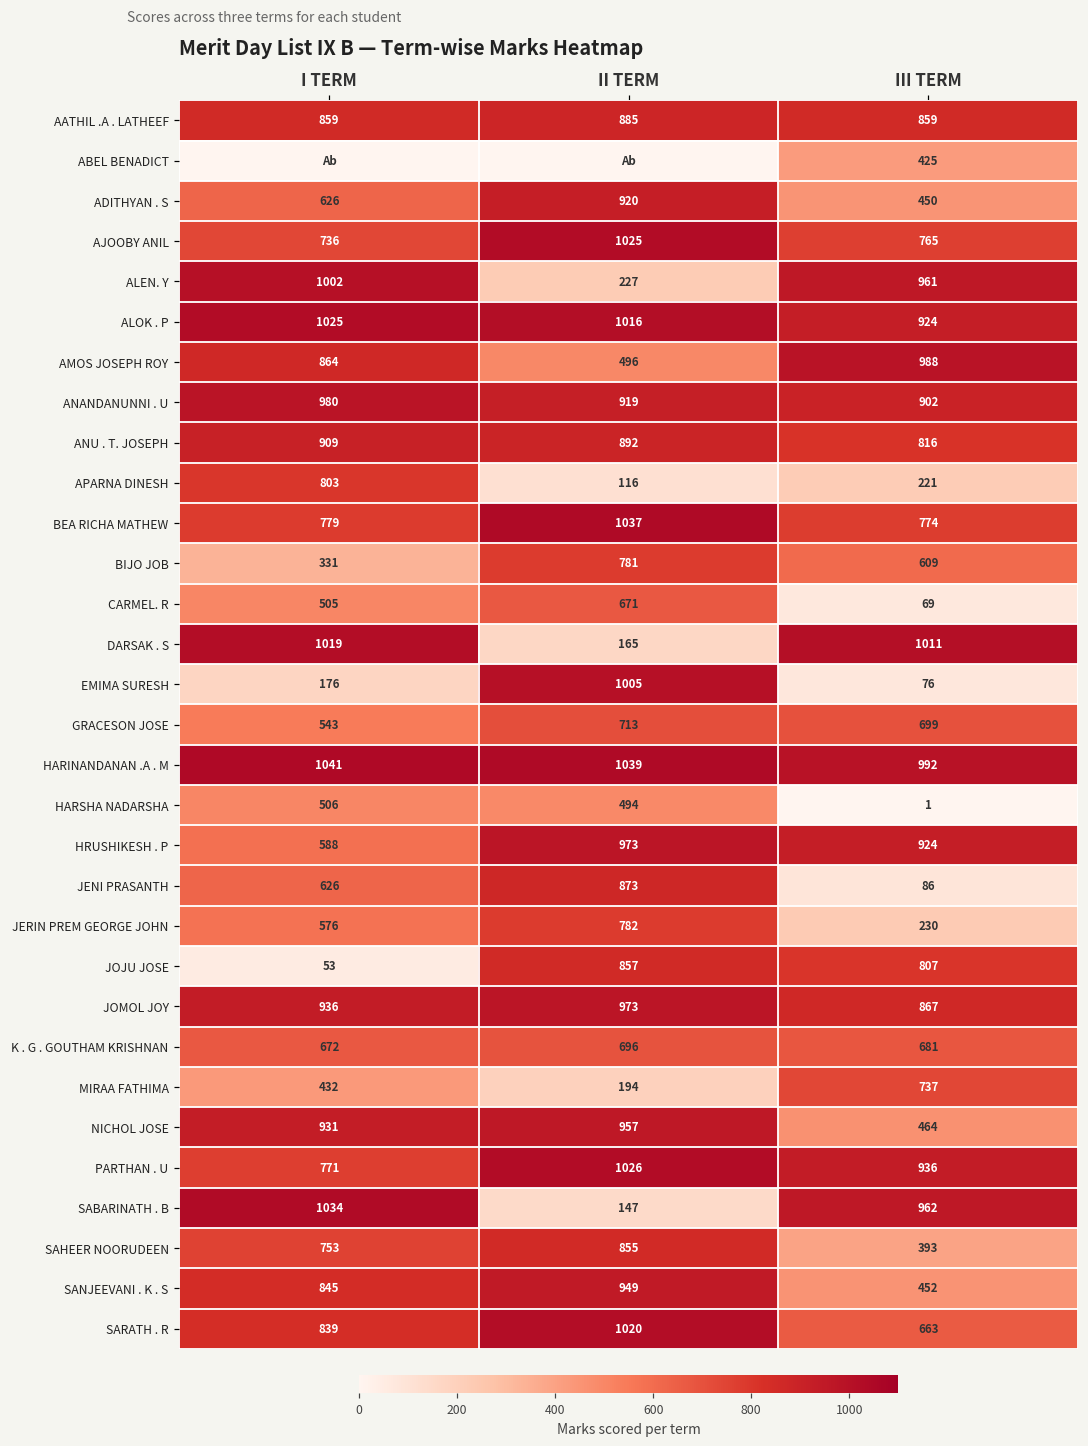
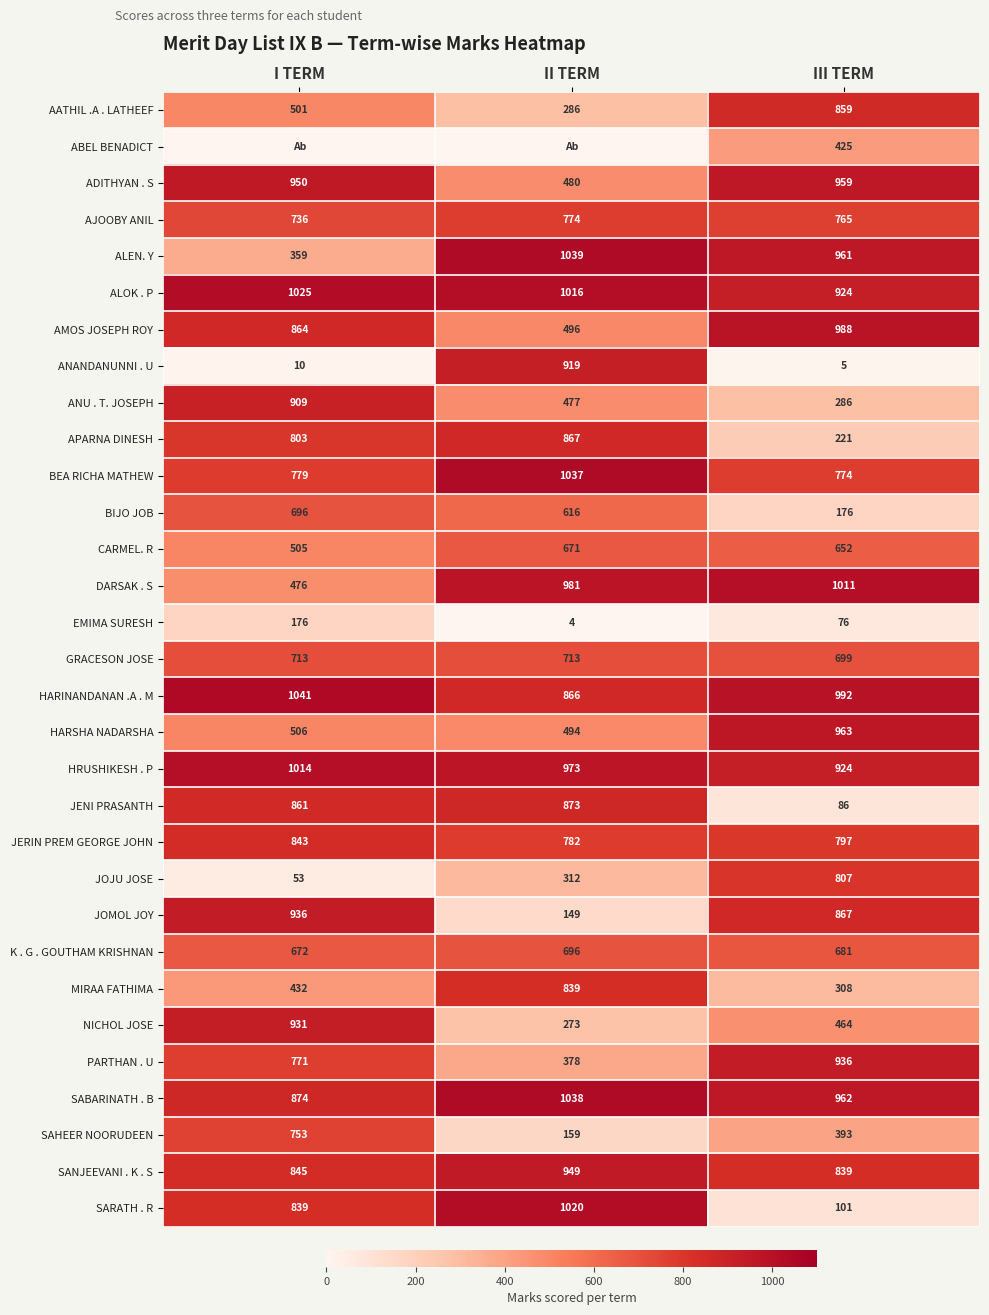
  {
    "AATHIL .A . LATHEEF": {
-     "I TERM": 859,
-     "II TERM": 885,
+     "I TERM": 501,
+     "II TERM": 286,
      "III TERM": 859
    },
    "ABEL BENADICT": {
      "III TERM": 425
    },
    "ADITHYAN . S": {
-     "I TERM": 626,
-     "II TERM": 920,
-     "III TERM": 450
+     "I TERM": 950,
+     "II TERM": 480,
+     "III TERM": 959
    },
    "AJOOBY ANIL": {
      "I TERM": 736,
-     "II TERM": 1025,
+     "II TERM": 774,
      "III TERM": 765
    },
    "ALEN. Y": {
-     "I TERM": 1002,
-     "II TERM": 227,
+     "I TERM": 359,
+     "II TERM": 1039,
      "III TERM": 961
    },
    "ALOK . P": {
      "I TERM": 1025,
      "II TERM": 1016,
      "III TERM": 924
    },
    "AMOS JOSEPH ROY": {
      "I TERM": 864,
      "II TERM": 496,
      "III TERM": 988
    },
    "ANANDANUNNI . U": {
-     "I TERM": 980,
+     "I TERM": 10,
      "II TERM": 919,
-     "III TERM": 902
+     "III TERM": 5
    },
    "ANU . T. JOSEPH": {
      "I TERM": 909,
-     "II TERM": 892,
-     "III TERM": 816
+     "II TERM": 477,
+     "III TERM": 286
    },
    "APARNA DINESH": {
      "I TERM": 803,
-     "II TERM": 116,
+     "II TERM": 867,
      "III TERM": 221
    },
    "BEA RICHA MATHEW": {
      "I TERM": 779,
      "II TERM": 1037,
      "III TERM": 774
    },
    "BIJO JOB": {
-     "I TERM": 331,
-     "II TERM": 781,
-     "III TERM": 609
+     "I TERM": 696,
+     "II TERM": 616,
+     "III TERM": 176
    },
    "CARMEL. R": {
      "I TERM": 505,
      "II TERM": 671,
-     "III TERM": 69
+     "III TERM": 652
    },
    "DARSAK . S": {
-     "I TERM": 1019,
-     "II TERM": 165,
+     "I TERM": 476,
+     "II TERM": 981,
      "III TERM": 1011
    },
    "EMIMA SURESH": {
      "I TERM": 176,
-     "II TERM": 1005,
+     "II TERM": 4,
      "III TERM": 76
    },
    "GRACESON JOSE": {
-     "I TERM": 543,
+     "I TERM": 713,
      "II TERM": 713,
      "III TERM": 699
    },
    "HARINANDANAN .A . M": {
      "I TERM": 1041,
-     "II TERM": 1039,
+     "II TERM": 866,
      "III TERM": 992
    },
    "HARSHA NADARSHA": {
      "I TERM": 506,
      "II TERM": 494,
-     "III TERM": 1
+     "III TERM": 963
    },
    "HRUSHIKESH . P": {
-     "I TERM": 588,
+     "I TERM": 1014,
      "II TERM": 973,
      "III TERM": 924
    },
    "JENI PRASANTH": {
-     "I TERM": 626,
+     "I TERM": 861,
      "II TERM": 873,
      "III TERM": 86
    },
    "JERIN PREM GEORGE JOHN": {
-     "I TERM": 576,
+     "I TERM": 843,
      "II TERM": 782,
-     "III TERM": 230
+     "III TERM": 797
    },
    "JOJU JOSE": {
      "I TERM": 53,
-     "II TERM": 857,
+     "II TERM": 312,
      "III TERM": 807
    },
    "JOMOL JOY": {
      "I TERM": 936,
-     "II TERM": 973,
+     "II TERM": 149,
      "III TERM": 867
    },
    "K . G . GOUTHAM KRISHNAN": {
      "I TERM": 672,
      "II TERM": 696,
      "III TERM": 681
    },
    "MIRAA FATHIMA": {
      "I TERM": 432,
-     "II TERM": 194,
-     "III TERM": 737
+     "II TERM": 839,
+     "III TERM": 308
    },
    "NICHOL JOSE": {
      "I TERM": 931,
-     "II TERM": 957,
+     "II TERM": 273,
      "III TERM": 464
    },
    "PARTHAN . U": {
      "I TERM": 771,
-     "II TERM": 1026,
+     "II TERM": 378,
      "III TERM": 936
    },
    "SABARINATH . B": {
-     "I TERM": 1034,
-     "II TERM": 147,
+     "I TERM": 874,
+     "II TERM": 1038,
      "III TERM": 962
    },
    "SAHEER NOORUDEEN": {
      "I TERM": 753,
-     "II TERM": 855,
+     "II TERM": 159,
      "III TERM": 393
    },
    "SANJEEVANI . K . S": {
      "I TERM": 845,
      "II TERM": 949,
-     "III TERM": 452
+     "III TERM": 839
    },
    "SARATH . R": {
      "I TERM": 839,
      "II TERM": 1020,
-     "III TERM": 663
+     "III TERM": 101
    }
  }
